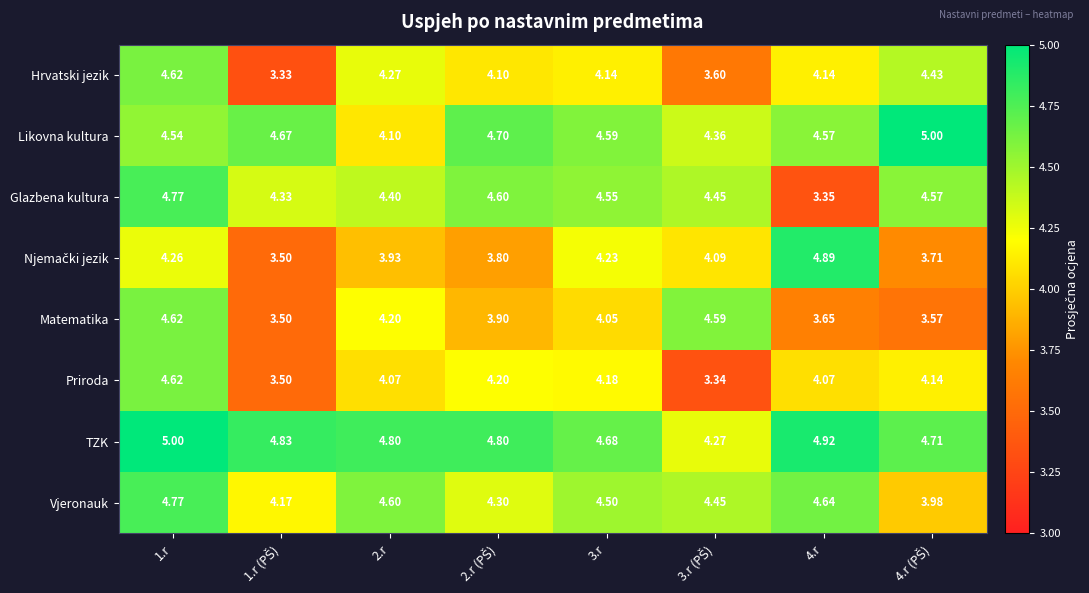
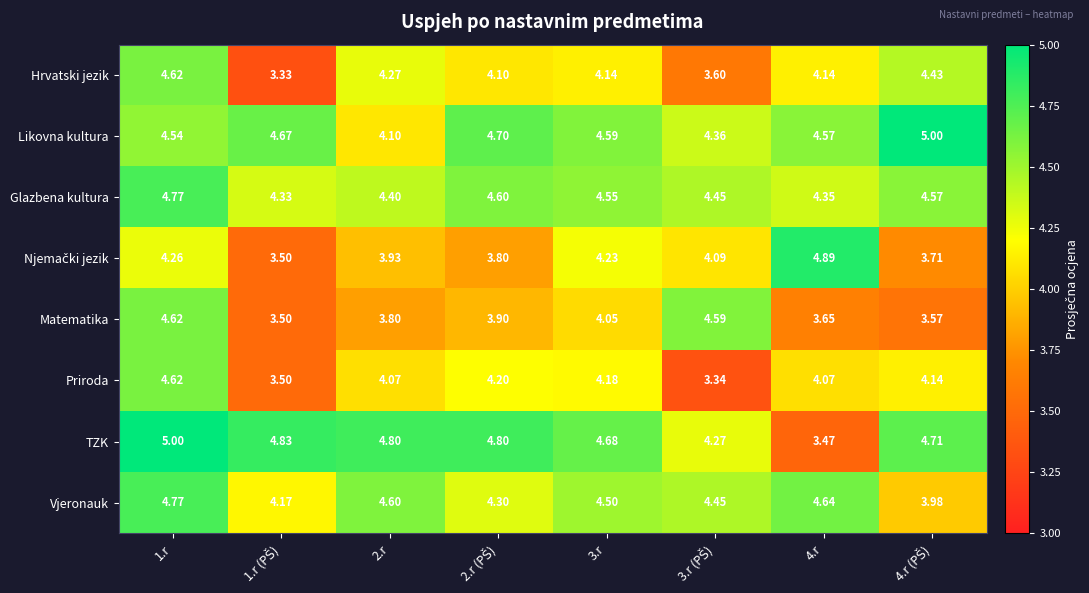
  {
    "Hrvatski jezik": {
      "1.r": 4.62,
      "1.r (PŠ)": 3.33,
      "2.r": 4.27,
      "2.r (PŠ)": 4.10,
      "3.r": 4.14,
      "3.r (PŠ)": 3.60,
      "4.r": 4.14,
      "4.r (PŠ)": 4.43
    },
    "Likovna kultura": {
      "1.r": 4.54,
      "1.r (PŠ)": 4.67,
      "2.r": 4.10,
      "2.r (PŠ)": 4.70,
      "3.r": 4.59,
      "3.r (PŠ)": 4.36,
      "4.r": 4.57,
      "4.r (PŠ)": 5.00
    },
    "Glazbena kultura": {
      "1.r": 4.77,
      "1.r (PŠ)": 4.33,
      "2.r": 4.40,
      "2.r (PŠ)": 4.60,
      "3.r": 4.55,
      "3.r (PŠ)": 4.45,
-     "4.r": 3.35,
+     "4.r": 4.35,
      "4.r (PŠ)": 4.57
    },
    "Njemački jezik": {
      "1.r": 4.26,
      "1.r (PŠ)": 3.50,
      "2.r": 3.93,
      "2.r (PŠ)": 3.80,
      "3.r": 4.23,
      "3.r (PŠ)": 4.09,
      "4.r": 4.89,
      "4.r (PŠ)": 3.71
    },
    "Matematika": {
      "1.r": 4.62,
      "1.r (PŠ)": 3.50,
-     "2.r": 4.20,
+     "2.r": 3.80,
      "2.r (PŠ)": 3.90,
      "3.r": 4.05,
      "3.r (PŠ)": 4.59,
      "4.r": 3.65,
      "4.r (PŠ)": 3.57
    },
    "Priroda": {
      "1.r": 4.62,
      "1.r (PŠ)": 3.50,
      "2.r": 4.07,
      "2.r (PŠ)": 4.20,
      "3.r": 4.18,
      "3.r (PŠ)": 3.34,
      "4.r": 4.07,
      "4.r (PŠ)": 4.14
    },
    "TZK": {
      "1.r": 5.00,
      "1.r (PŠ)": 4.83,
      "2.r": 4.80,
      "2.r (PŠ)": 4.80,
      "3.r": 4.68,
      "3.r (PŠ)": 4.27,
-     "4.r": 4.92,
+     "4.r": 3.47,
      "4.r (PŠ)": 4.71
    },
    "Vjeronauk": {
      "1.r": 4.77,
      "1.r (PŠ)": 4.17,
      "2.r": 4.60,
      "2.r (PŠ)": 4.30,
      "3.r": 4.50,
      "3.r (PŠ)": 4.45,
      "4.r": 4.64,
      "4.r (PŠ)": 3.98
    }
  }
